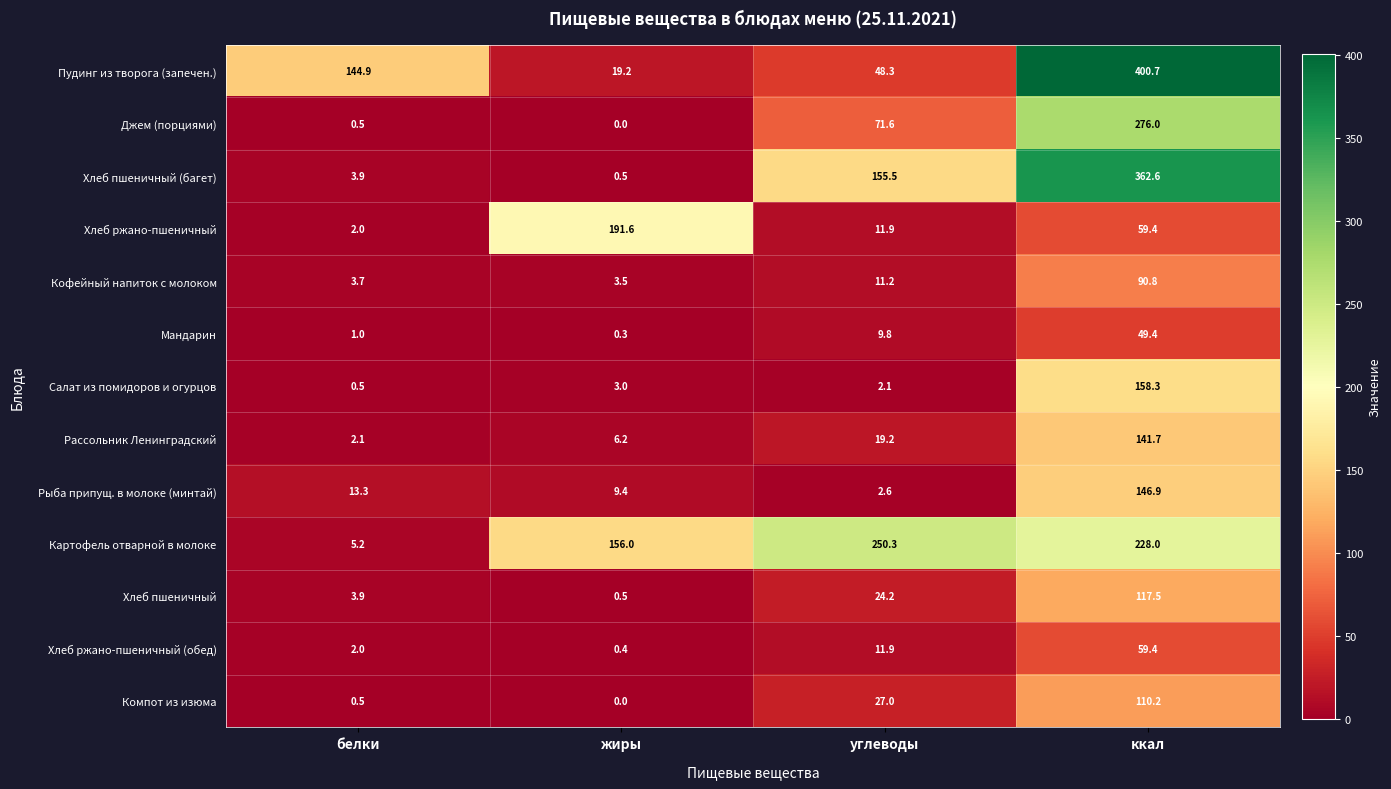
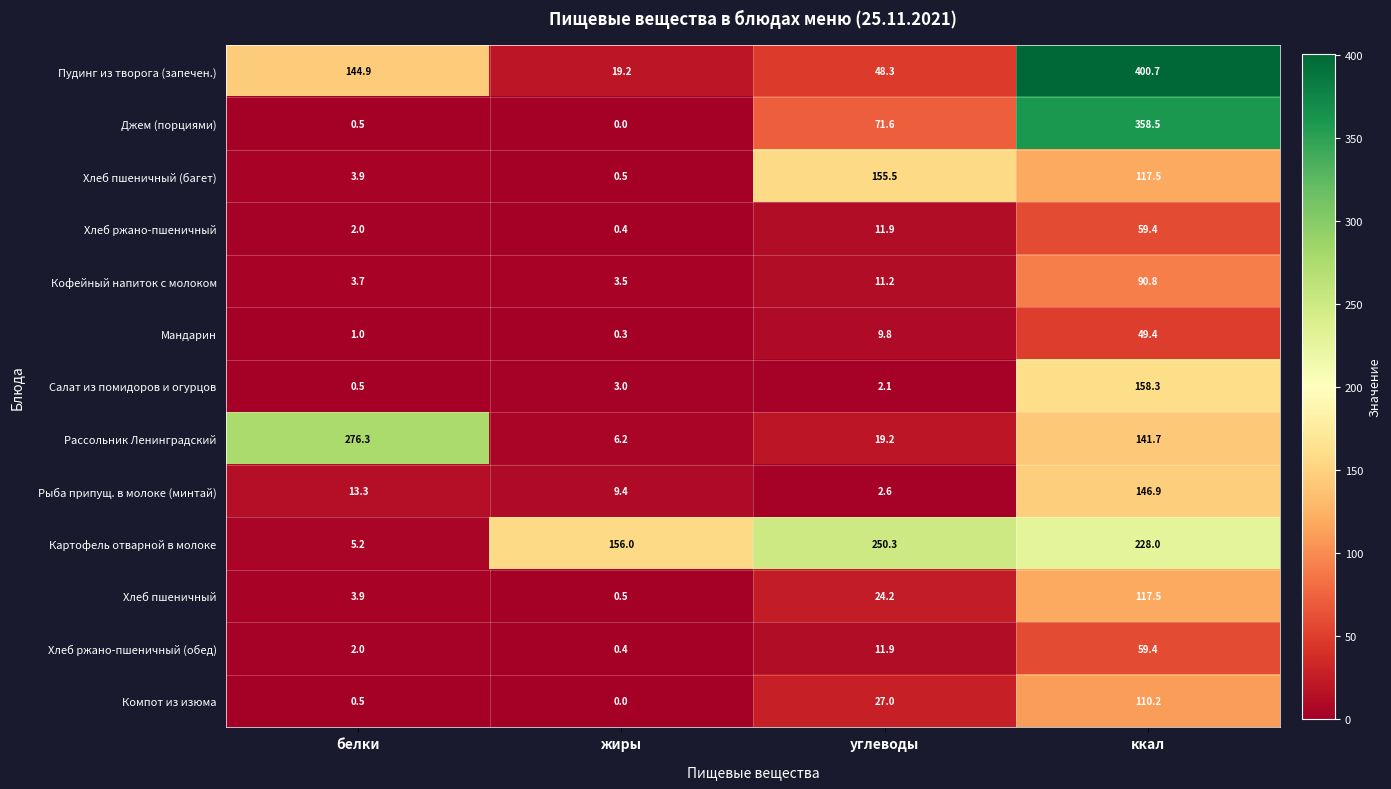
  {
    "Пудинг из творога (запечен.)": {
      "белки": 144.9,
      "жиры": 19.2,
      "углеводы": 48.3,
      "ккал": 400.7
    },
    "Джем (порциями)": {
      "белки": 0.5,
      "жиры": 0.0,
      "углеводы": 71.6,
-     "ккал": 276.0
+     "ккал": 358.5
    },
    "Хлеб пшеничный (багет)": {
      "белки": 3.9,
      "жиры": 0.5,
      "углеводы": 155.5,
-     "ккал": 362.6
+     "ккал": 117.5
    },
    "Хлеб ржано-пшеничный": {
      "белки": 2.0,
-     "жиры": 191.6,
+     "жиры": 0.4,
      "углеводы": 11.9,
      "ккал": 59.4
    },
    "Кофейный напиток с молоком": {
      "белки": 3.7,
      "жиры": 3.5,
      "углеводы": 11.2,
      "ккал": 90.8
    },
    "Мандарин": {
      "белки": 1.0,
      "жиры": 0.3,
      "углеводы": 9.8,
      "ккал": 49.4
    },
    "Салат из помидоров и огурцов": {
      "белки": 0.5,
      "жиры": 3.0,
      "углеводы": 2.1,
      "ккал": 158.3
    },
    "Рассольник Ленинградский": {
-     "белки": 2.1,
+     "белки": 276.3,
      "жиры": 6.2,
      "углеводы": 19.2,
      "ккал": 141.7
    },
    "Рыба припущ. в молоке (минтай)": {
      "белки": 13.3,
      "жиры": 9.4,
      "углеводы": 2.6,
      "ккал": 146.9
    },
    "Картофель отварной в молоке": {
      "белки": 5.2,
      "жиры": 156.0,
      "углеводы": 250.3,
      "ккал": 228.0
    },
    "Хлеб пшеничный": {
      "белки": 3.9,
      "жиры": 0.5,
      "углеводы": 24.2,
      "ккал": 117.5
    },
    "Хлеб ржано-пшеничный (обед)": {
      "белки": 2.0,
      "жиры": 0.4,
      "углеводы": 11.9,
      "ккал": 59.4
    },
    "Компот из изюма": {
      "белки": 0.5,
      "жиры": 0.0,
      "углеводы": 27.0,
      "ккал": 110.2
    }
  }
